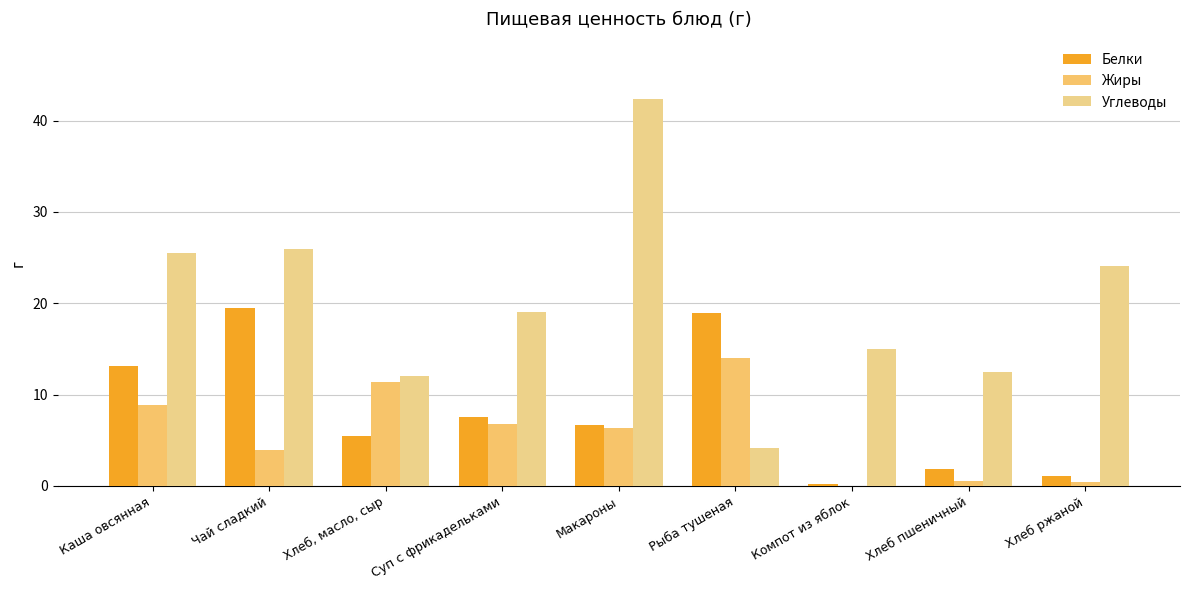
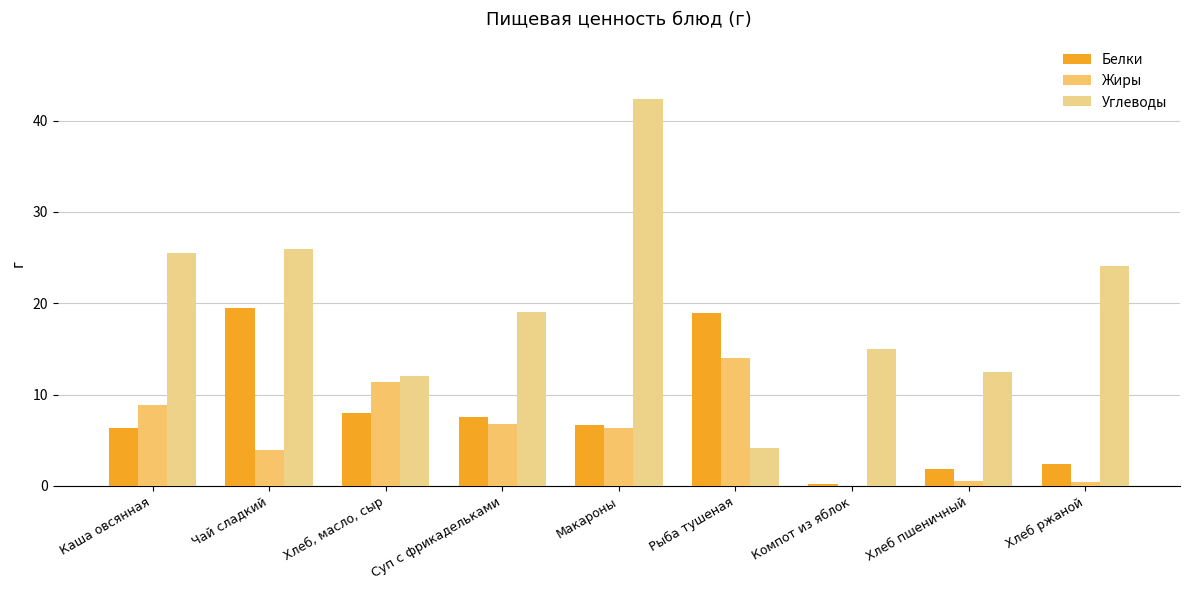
  {
    "Белки": {
-     "Каша овсянная": 13,
+     "Каша овсянная": 6,
      "Чай сладкий": 19,
-     "Хлеб, масло, сыр": 5,
+     "Хлеб, масло, сыр": 8,
      "Суп с фрикадельками": 8,
      "Макароны": 7,
      "Рыба тушеная": 19,
      "Хлеб пшеничный": 2,
-     "Хлеб ржаной": 1
+     "Хлеб ржаной": 2
    }
  }
